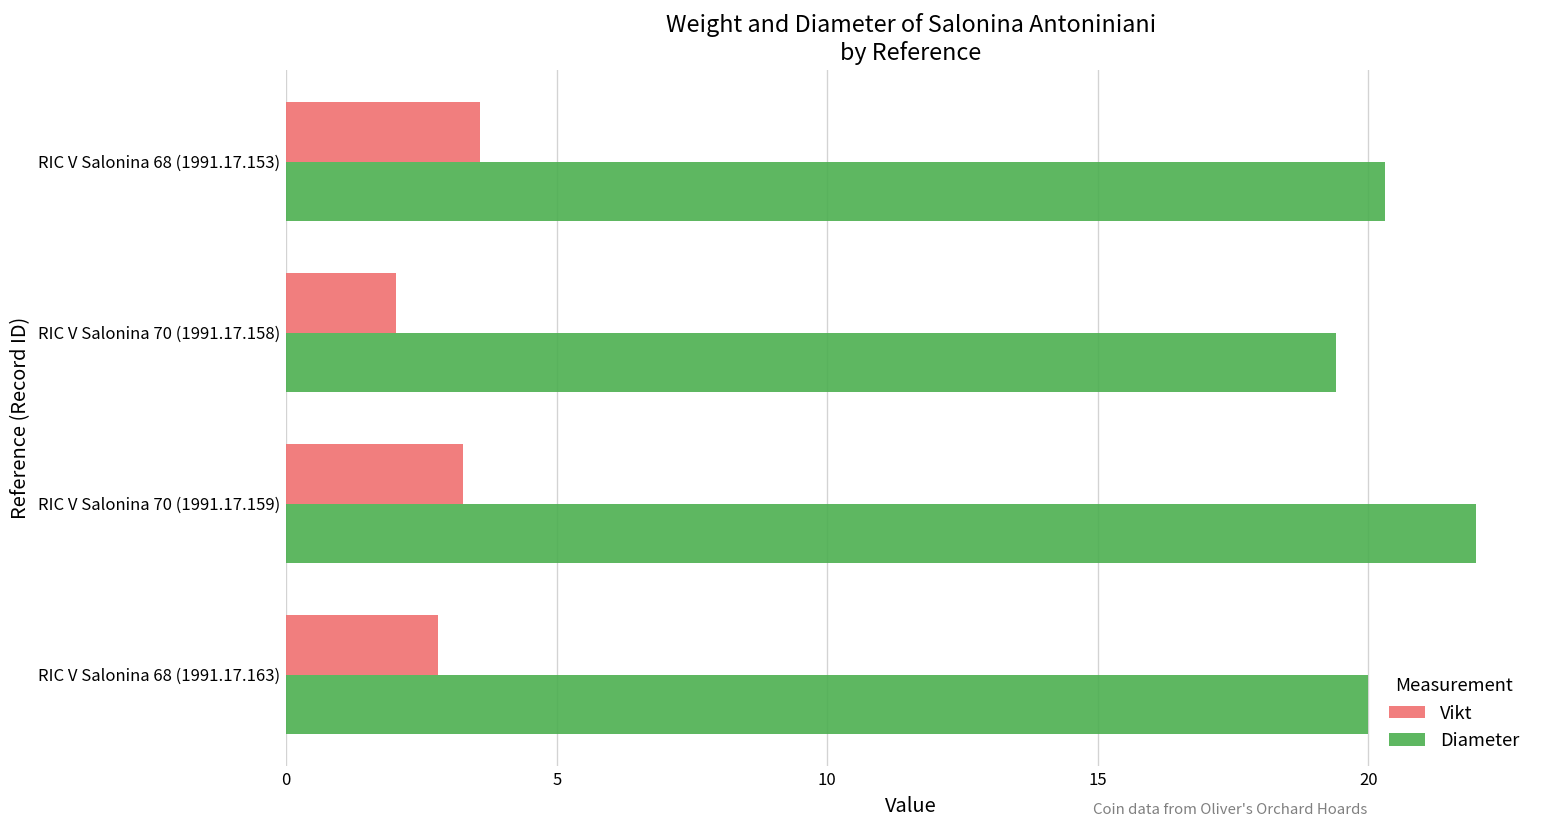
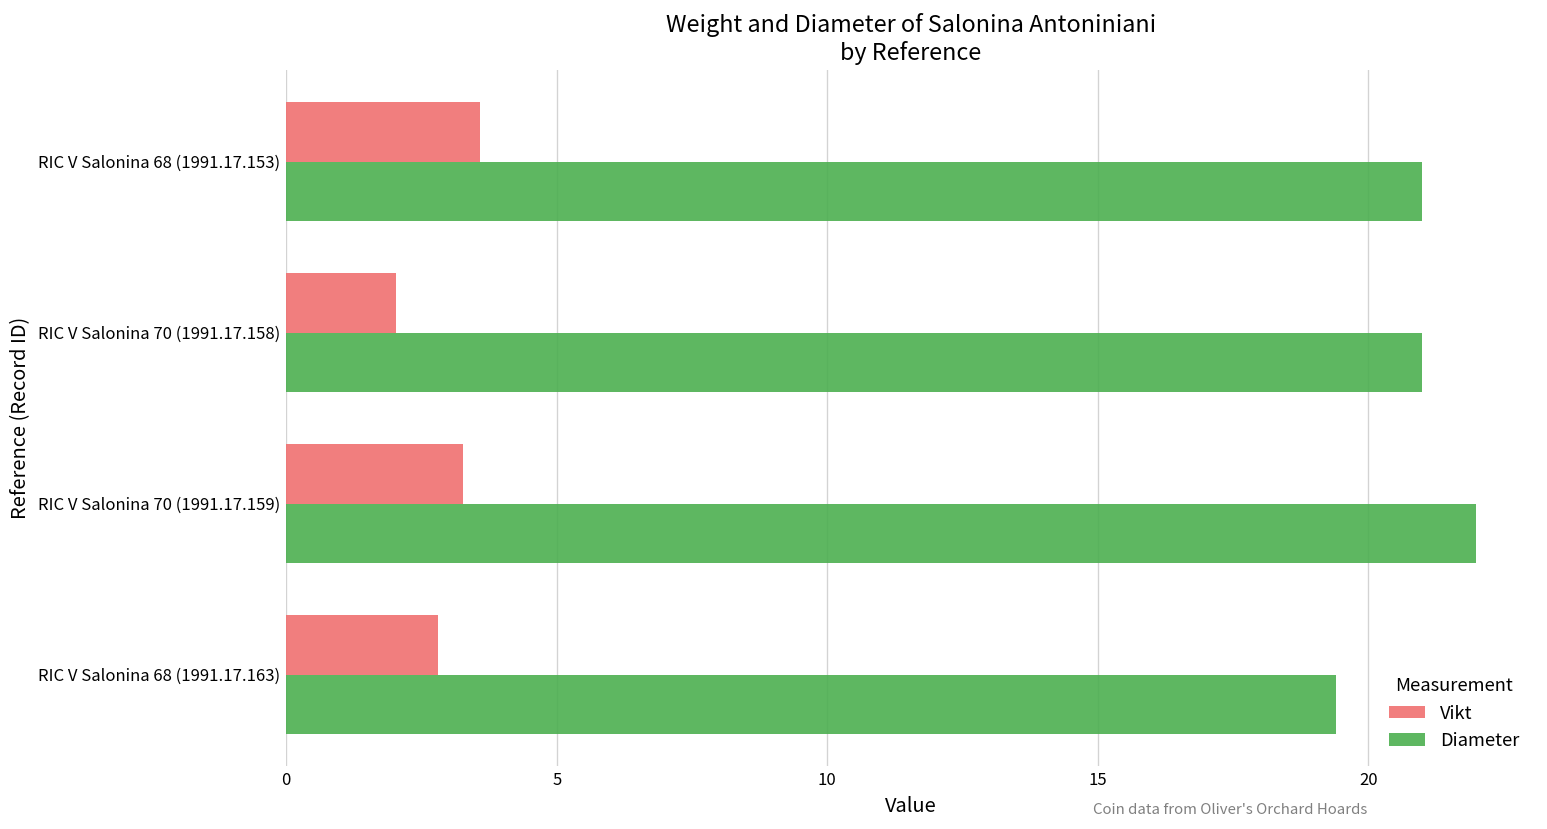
  {
    "Vikt": {
      "RIC V Salonina 68 (1991.17.153)": 3.6,
      "RIC V Salonina 70 (1991.17.158)": 2.0,
      "RIC V Salonina 70 (1991.17.159)": 3.3,
      "RIC V Salonina 68 (1991.17.163)": 2.8
    },
    "Diameter": {
-     "RIC V Salonina 68 (1991.17.153)": 20.3,
-     "RIC V Salonina 70 (1991.17.158)": 19.4,
+     "RIC V Salonina 68 (1991.17.153)": 21.0,
+     "RIC V Salonina 70 (1991.17.158)": 21.0,
      "RIC V Salonina 70 (1991.17.159)": 22.0,
-     "RIC V Salonina 68 (1991.17.163)": 20.0
+     "RIC V Salonina 68 (1991.17.163)": 19.4
    }
  }
